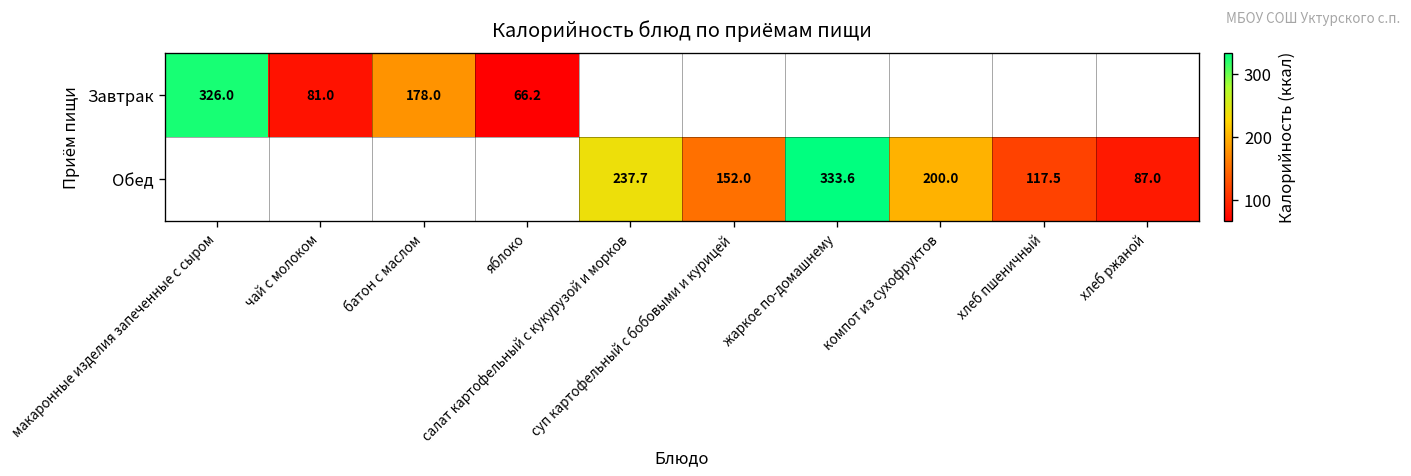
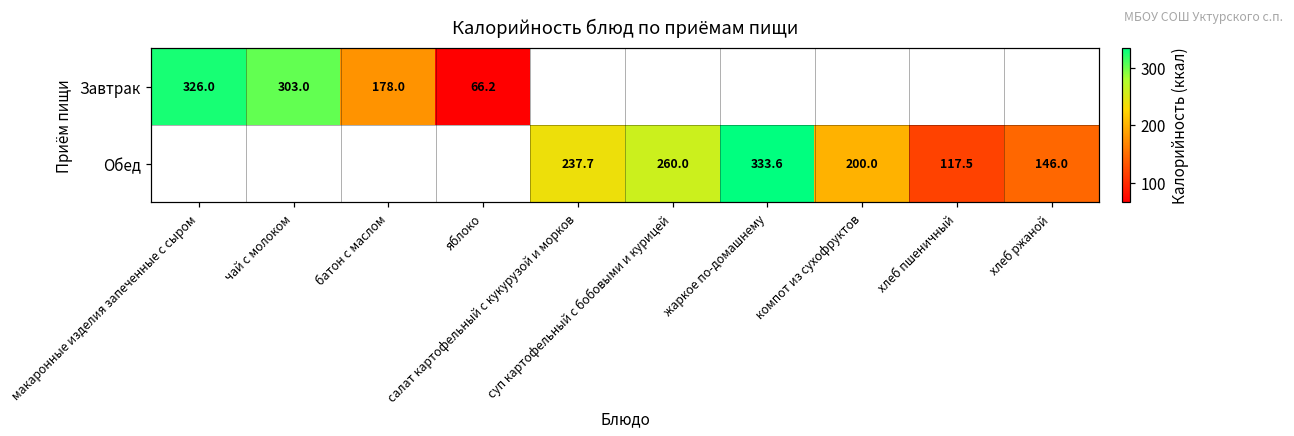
  {
    "Завтрак": {
      "макаронные изделия запеченные с сыром": 326.0,
-     "чай с молоком": 81.0,
+     "чай с молоком": 303.0,
      "батон с маслом": 178.0,
      "яблоко": 66.2
    },
    "Обед": {
      "салат картофельный с кукурузой и морков": 237.7,
-     "суп картофельный с бобовыми и курицей": 152.0,
+     "суп картофельный с бобовыми и курицей": 260.0,
      "жаркое по-домашнему": 333.6,
      "компот из сухофруктов": 200.0,
      "хлеб пшеничный": 117.5,
-     "хлеб ржаной": 87.0
+     "хлеб ржаной": 146.0
    }
  }
